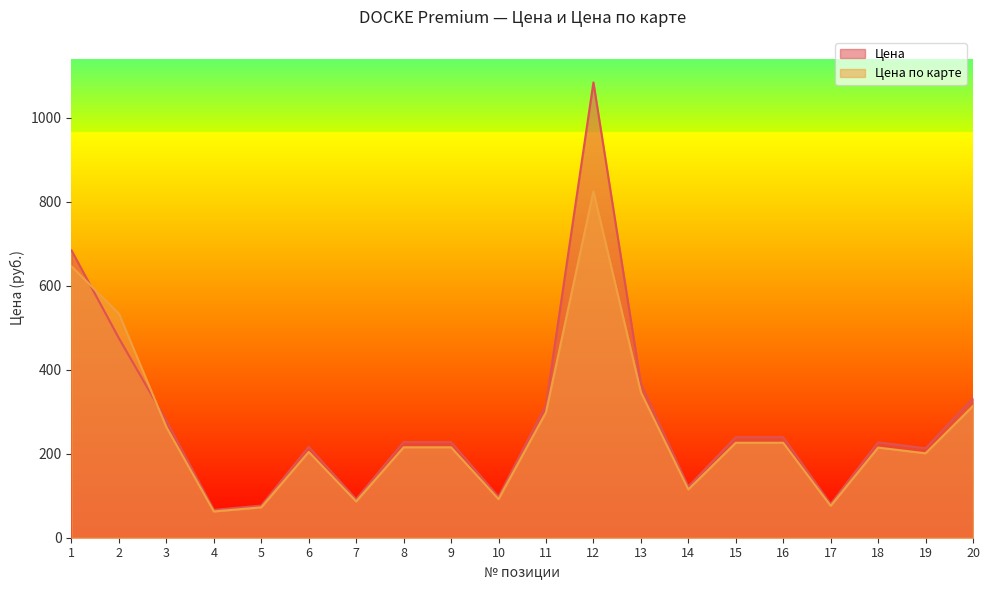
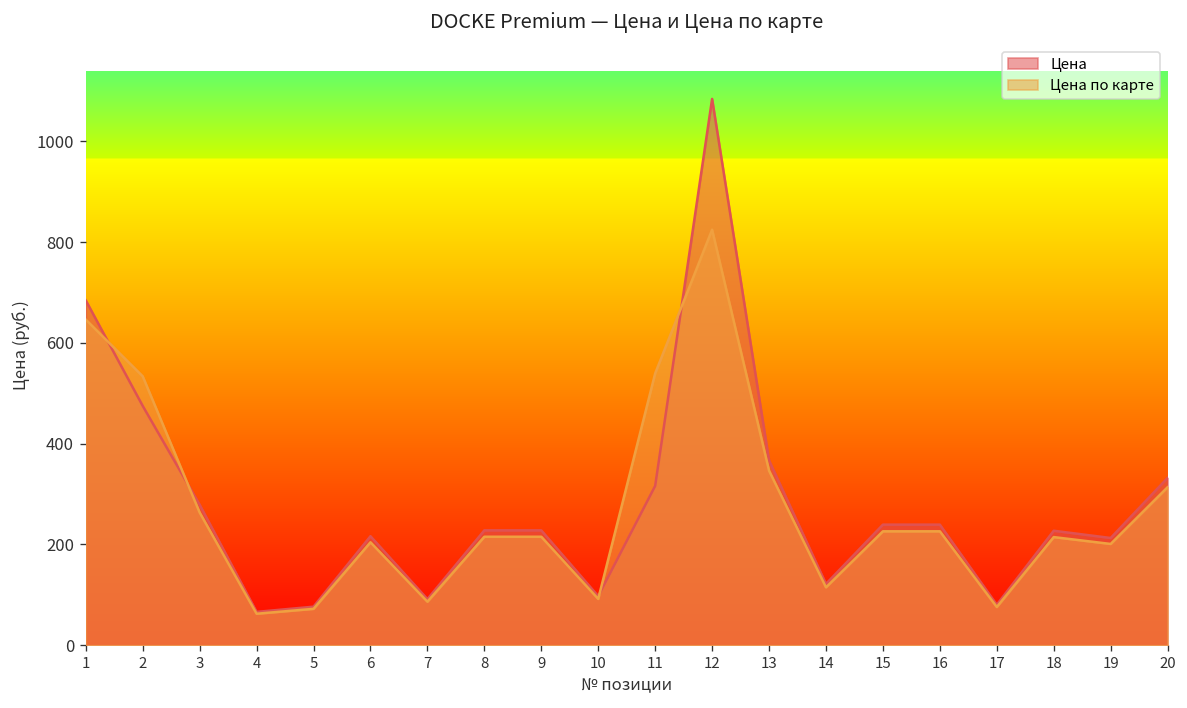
  {
    "Цена": {
      "1": 680,
      "2": 470,
      "3": 280,
      "6": 220,
      "8": 230,
      "9": 230,
      "11": 320,
      "12": 1080,
      "13": 370,
      "14": 120,
      "15": 240,
      "16": 240,
      "18": 230,
      "19": 210,
      "20": 330
    },
    "Цена по карте": {
      "1": 650,
      "2": 530,
      "3": 260,
      "6": 200,
      "8": 220,
      "9": 220,
-     "11": 300,
+     "11": 540,
      "12": 820,
      "13": 350,
      "14": 120,
      "15": 230,
      "16": 230,
      "18": 210,
      "19": 200,
      "20": 310
    }
  }
